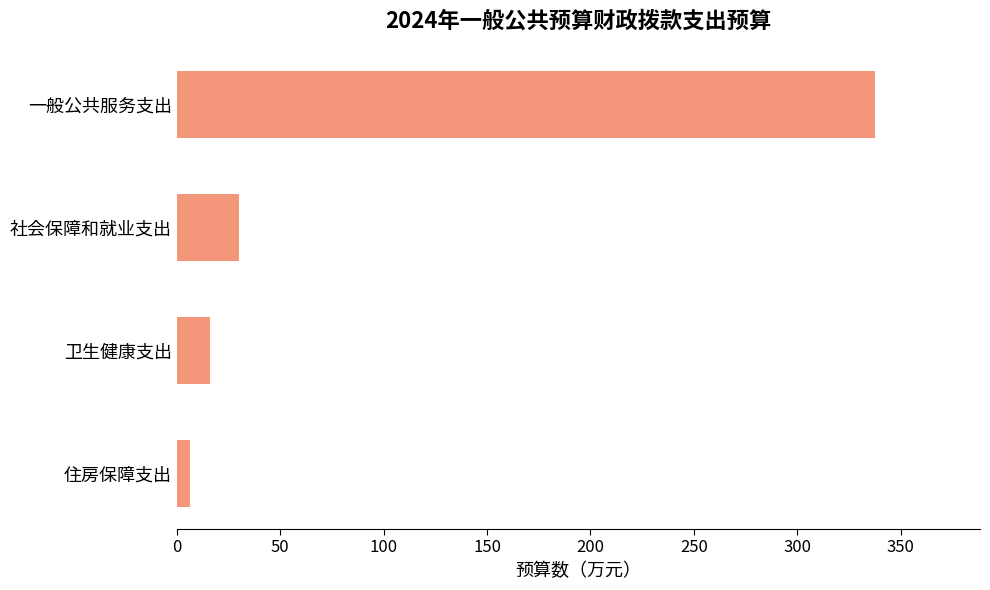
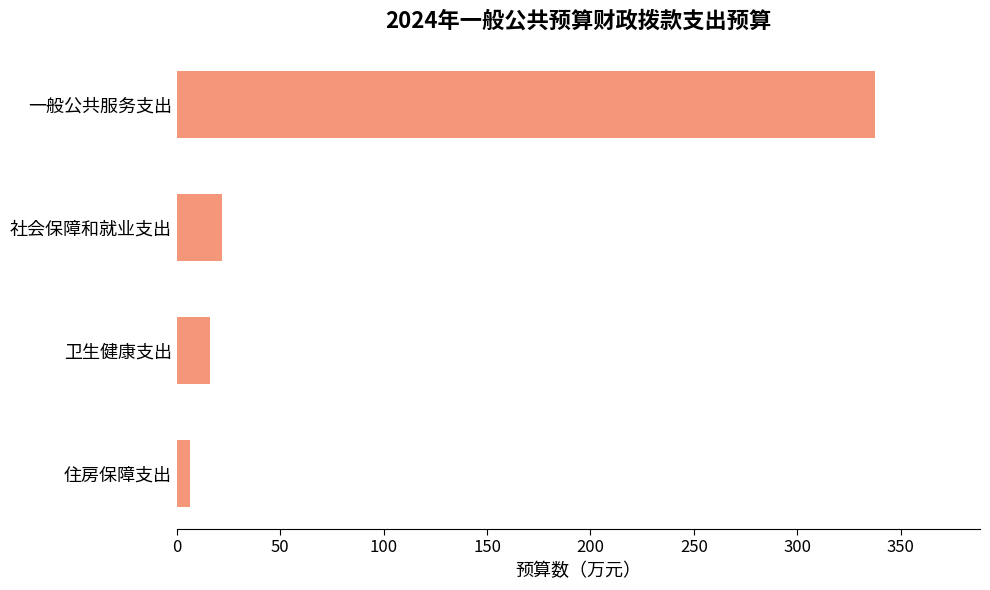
  {
    "一般公共服务支出": 338,
-   "社会保障和就业支出": 30,
+   "社会保障和就业支出": 22,
    "卫生健康支出": 16,
    "住房保障支出": 6
  }
